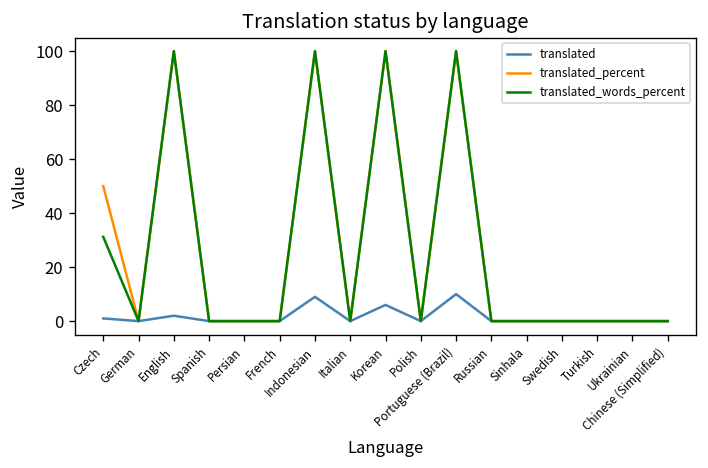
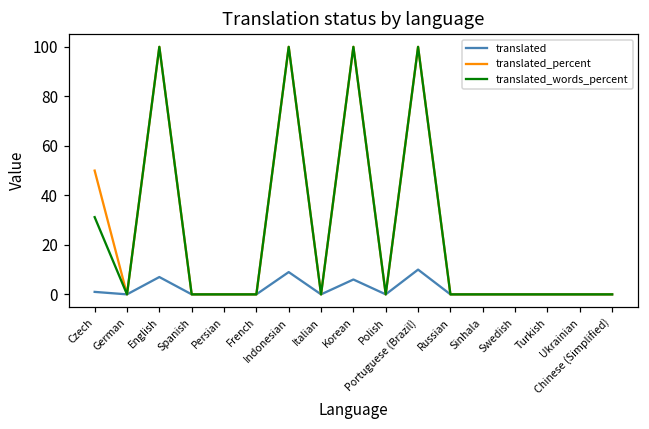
  {
    "translated": {
      "Czech": 1,
-     "English": 2,
+     "English": 7,
      "Indonesian": 9,
      "Korean": 6,
      "Portuguese (Brazil)": 10
    },
    "translated_percent": {
      "Czech": 50
    },
    "translated_words_percent": {
      "Czech": 31
    }
  }
